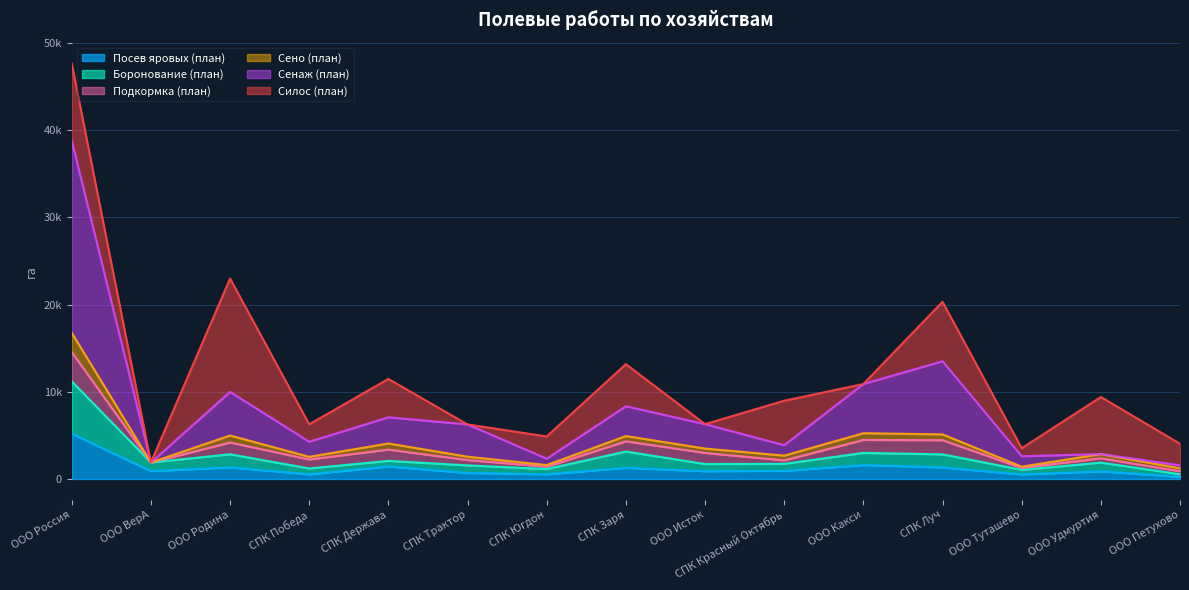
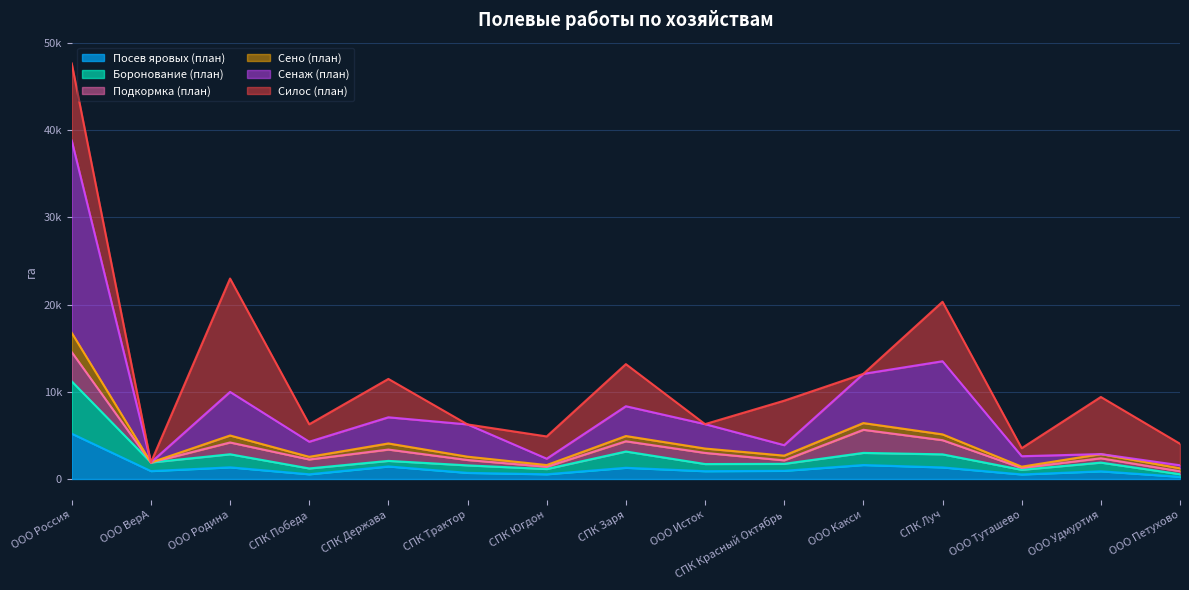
  {
    "Посев яровых (план)": {
      "ООО Россия": 5000,
      "ООО ВерА": 1000,
      "ООО Родина": 1000,
      "СПК Победа": 1000,
      "СПК Держава": 1000,
      "СПК Трактор": 1000,
      "СПК Югдон": 1000,
      "СПК Заря": 1000,
      "ООО Исток": 1000,
      "СПК Красный Октябрь": 1000,
      "ООО Какси": 2000,
      "СПК Луч": 1000,
      "ООО Туташево": 1000,
      "ООО Удмуртия": 1000,
      "ООО Петухово": 0
    },
    "Боронование (план)": {
      "ООО Россия": 6000,
      "ООО Родина": 2000,
      "СПК Победа": 1000,
      "СПК Держава": 1000,
      "СПК Трактор": 1000,
      "СПК Заря": 2000,
      "ООО Исток": 1000,
      "СПК Красный Октябрь": 1000,
      "ООО Какси": 1000,
      "СПК Луч": 2000,
      "ООО Удмуртия": 1000,
      "ООО Петухово": 0
    },
    "Подкормка (план)": {
      "ООО Россия": 3000,
      "ООО Родина": 1000,
      "СПК Победа": 1000,
      "СПК Держава": 1000,
      "СПК Трактор": 1000,
      "СПК Заря": 1000,
      "ООО Исток": 1000,
      "СПК Красный Октябрь": 0,
-     "ООО Какси": 1000,
+     "ООО Какси": 3000,
      "СПК Луч": 2000,
      "ООО Удмуртия": 0,
      "ООО Петухово": 0
    },
    "Сено (план)": {
      "ООО Россия": 2000,
      "ООО Родина": 1000,
      "СПК Победа": 0,
      "СПК Держава": 1000,
      "СПК Трактор": 0,
      "СПК Заря": 1000,
      "ООО Исток": 1000,
      "СПК Красный Октябрь": 1000,
      "ООО Какси": 1000,
      "СПК Луч": 1000,
      "ООО Петухово": 0
    },
    "Сенаж (план)": {
      "ООО Россия": 22000,
      "ООО Родина": 5000,
      "СПК Победа": 2000,
      "СПК Держава": 3000,
      "СПК Югдон": 1000,
      "СПК Заря": 3000,
      "СПК Красный Октябрь": 1000,
      "СПК Луч": 8000,
      "ООО Туташево": 1000,
      "ООО Петухово": 0
    },
    "Силос (план)": {
      "ООО Россия": 9000,
      "ООО Родина": 13000,
      "СПК Победа": 2000,
      "СПК Держава": 4000,
      "СПК Югдон": 3000,
      "СПК Заря": 5000,
      "СПК Красный Октябрь": 5000,
      "СПК Луч": 7000,
      "ООО Туташево": 1000,
      "ООО Удмуртия": 7000,
      "ООО Петухово": 2000
    }
  }
